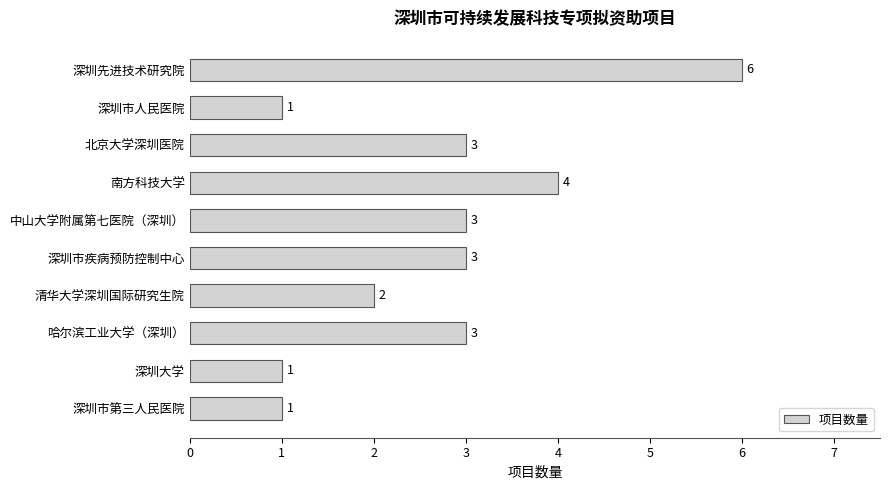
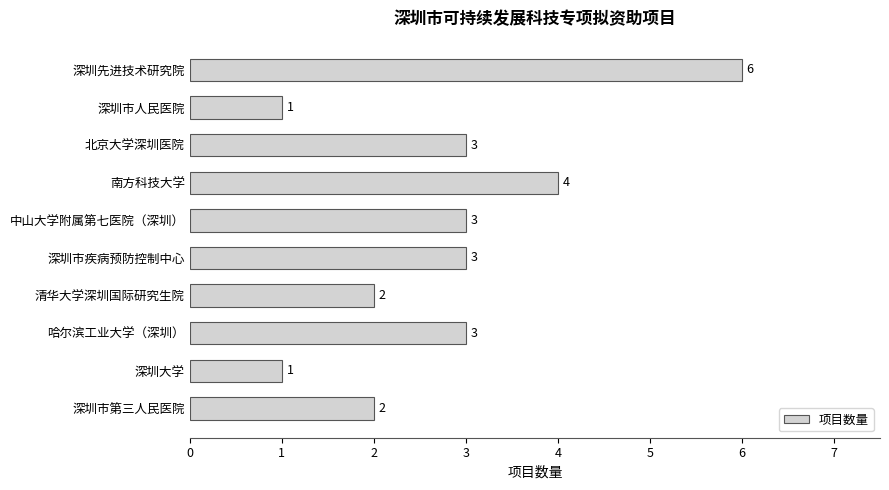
  {
    "深圳先进技术研究院": 6,
    "深圳市人民医院": 1,
    "北京大学深圳医院": 3,
    "南方科技大学": 4,
    "中山大学附属第七医院（深圳）": 3,
    "深圳市疾病预防控制中心": 3,
    "清华大学深圳国际研究生院": 2,
    "哈尔滨工业大学（深圳）": 3,
    "深圳大学": 1,
-   "深圳市第三人民医院": 1
+   "深圳市第三人民医院": 2
  }
